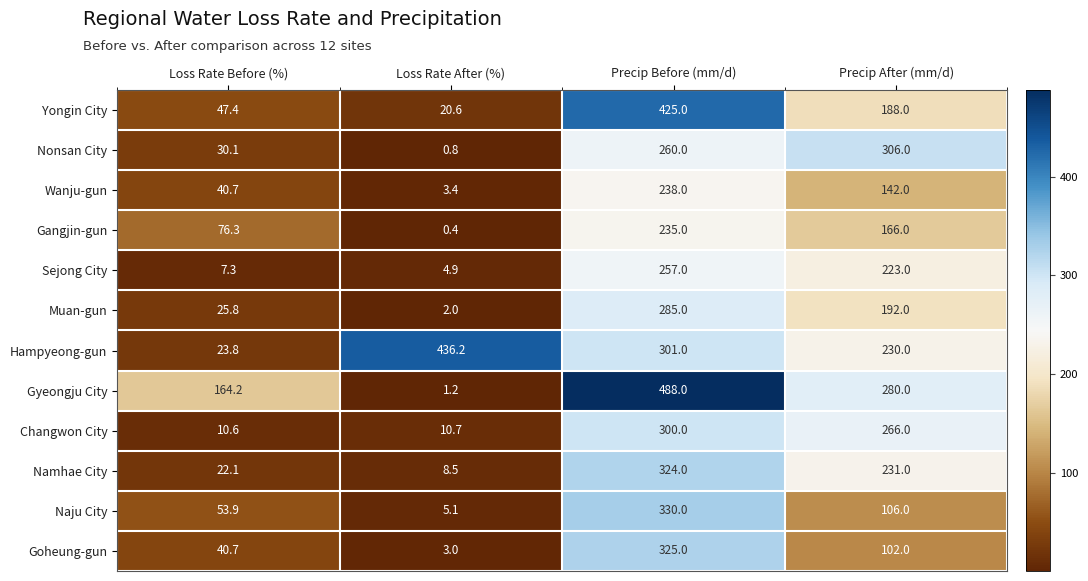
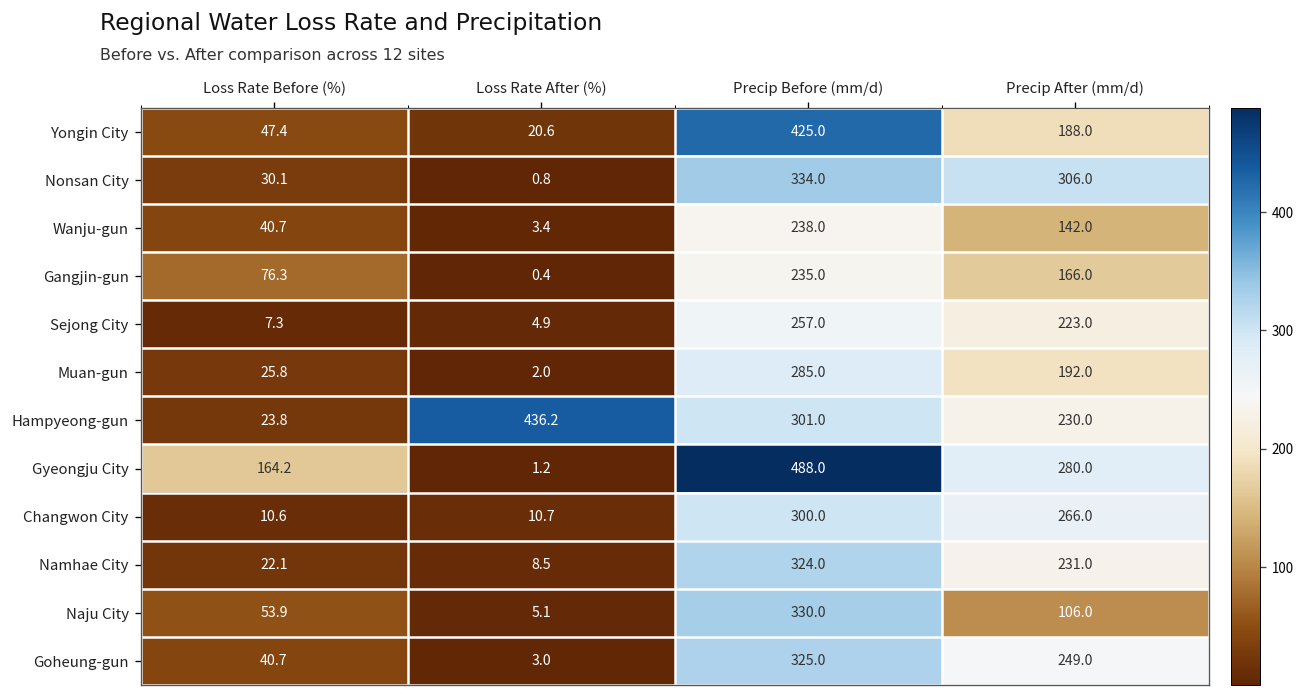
  {
    "Yongin City": {
      "Loss Rate Before (%)": 47.4,
      "Loss Rate After (%)": 20.6,
      "Precip Before (mm/d)": 425.0,
      "Precip After (mm/d)": 188.0
    },
    "Nonsan City": {
      "Loss Rate Before (%)": 30.1,
      "Loss Rate After (%)": 0.8,
-     "Precip Before (mm/d)": 260.0,
+     "Precip Before (mm/d)": 334.0,
      "Precip After (mm/d)": 306.0
    },
    "Wanju-gun": {
      "Loss Rate Before (%)": 40.7,
      "Loss Rate After (%)": 3.4,
      "Precip Before (mm/d)": 238.0,
      "Precip After (mm/d)": 142.0
    },
    "Gangjin-gun": {
      "Loss Rate Before (%)": 76.3,
      "Loss Rate After (%)": 0.4,
      "Precip Before (mm/d)": 235.0,
      "Precip After (mm/d)": 166.0
    },
    "Sejong City": {
      "Loss Rate Before (%)": 7.3,
      "Loss Rate After (%)": 4.9,
      "Precip Before (mm/d)": 257.0,
      "Precip After (mm/d)": 223.0
    },
    "Muan-gun": {
      "Loss Rate Before (%)": 25.8,
      "Loss Rate After (%)": 2.0,
      "Precip Before (mm/d)": 285.0,
      "Precip After (mm/d)": 192.0
    },
    "Hampyeong-gun": {
      "Loss Rate Before (%)": 23.8,
      "Loss Rate After (%)": 436.2,
      "Precip Before (mm/d)": 301.0,
      "Precip After (mm/d)": 230.0
    },
    "Gyeongju City": {
      "Loss Rate Before (%)": 164.2,
      "Loss Rate After (%)": 1.2,
      "Precip Before (mm/d)": 488.0,
      "Precip After (mm/d)": 280.0
    },
    "Changwon City": {
      "Loss Rate Before (%)": 10.6,
      "Loss Rate After (%)": 10.7,
      "Precip Before (mm/d)": 300.0,
      "Precip After (mm/d)": 266.0
    },
    "Namhae City": {
      "Loss Rate Before (%)": 22.1,
      "Loss Rate After (%)": 8.5,
      "Precip Before (mm/d)": 324.0,
      "Precip After (mm/d)": 231.0
    },
    "Naju City": {
      "Loss Rate Before (%)": 53.9,
      "Loss Rate After (%)": 5.1,
      "Precip Before (mm/d)": 330.0,
      "Precip After (mm/d)": 106.0
    },
    "Goheung-gun": {
      "Loss Rate Before (%)": 40.7,
      "Loss Rate After (%)": 3.0,
      "Precip Before (mm/d)": 325.0,
-     "Precip After (mm/d)": 102.0
+     "Precip After (mm/d)": 249.0
    }
  }
